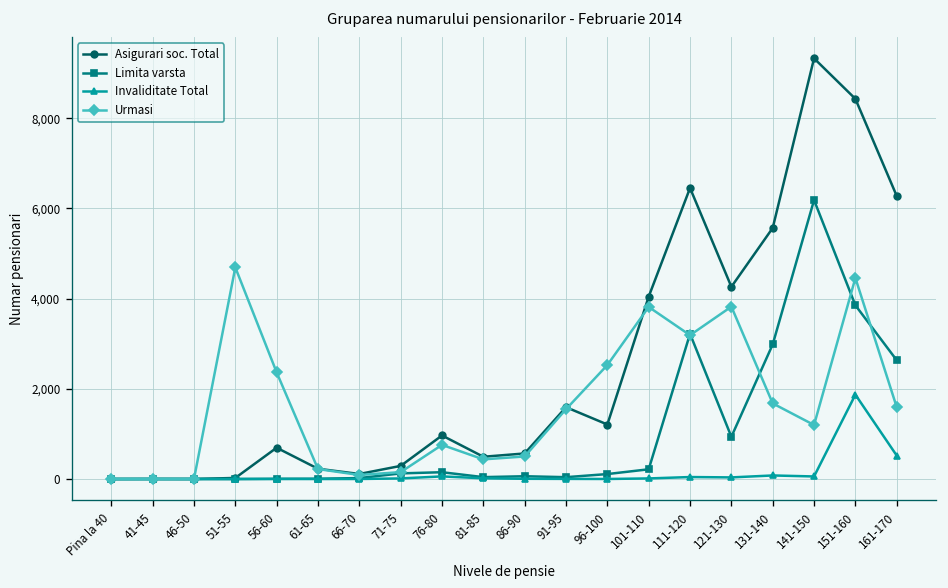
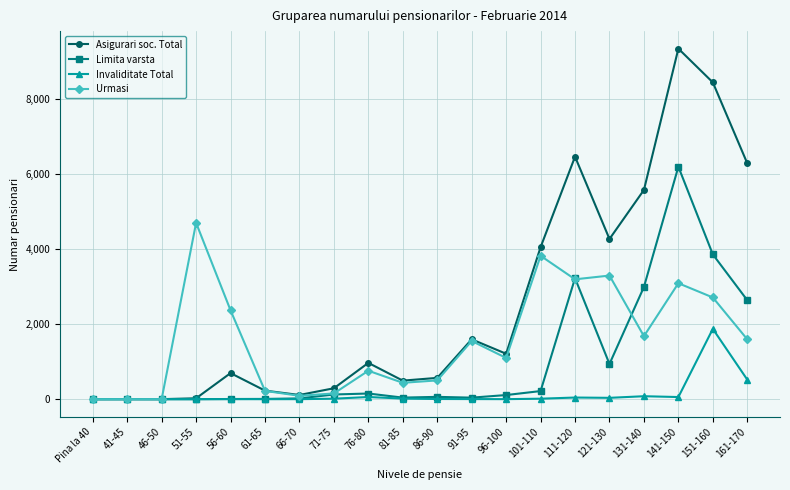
  {
    "Urmasi": {
      "51-55": "4,700",
      "56-60": "2,400",
      "76-80": "800",
-     "96-100": "2,500",
+     "96-100": "1,100",
      "101-110": "3,800",
-     "121-130": "3,800",
+     "121-130": "3,300",
      "131-140": "1,700",
-     "141-150": "1,200",
-     "151-160": "4,500",
+     "141-150": "3,100",
+     "151-160": "2,700",
      "161-170": "1,600"
    }
  }
